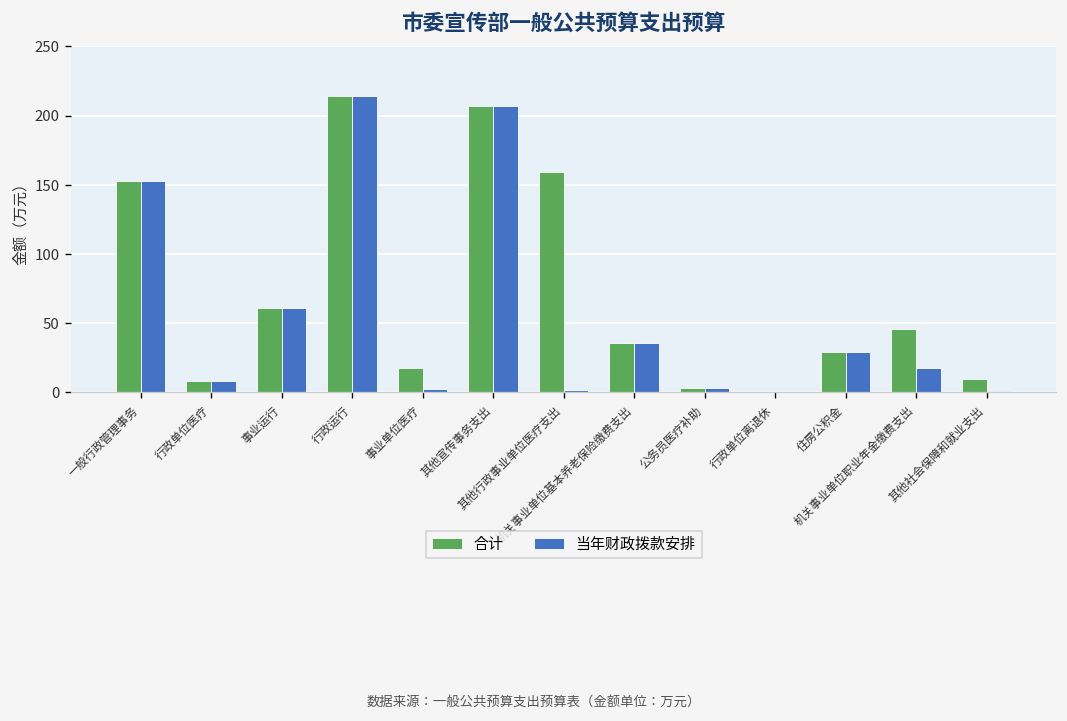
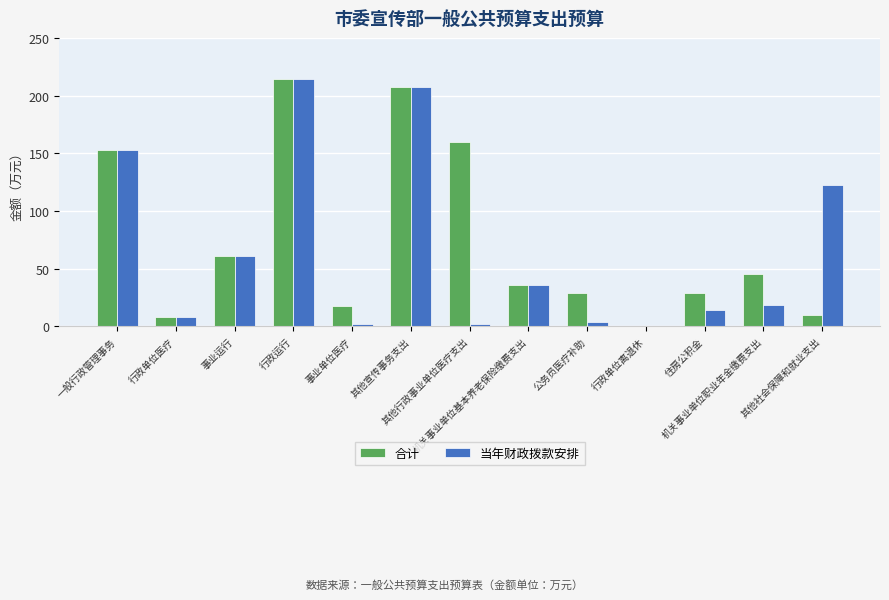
  {
    "合计": {
      "一般行政管理事务": 153,
      "行政单位医疗": 8,
      "事业运行": 61,
      "行政运行": 214,
      "事业单位医疗": 18,
      "其他宣传事务支出": 207,
      "其他行政事业单位医疗支出": 159,
      "机关事业单位基本养老保险缴费支出": 36,
-     "公务员医疗补助": 3,
+     "公务员医疗补助": 29,
      "住房公积金": 29,
      "机关事业单位职业年金缴费支出": 45,
      "其他社会保障和就业支出": 10
    },
    "当年财政拨款安排": {
      "一般行政管理事务": 153,
      "行政单位医疗": 8,
      "事业运行": 61,
      "行政运行": 214,
      "事业单位医疗": 2,
      "其他宣传事务支出": 207,
      "机关事业单位基本养老保险缴费支出": 36,
      "公务员医疗补助": 3,
-     "住房公积金": 29,
+     "住房公积金": 14,
      "机关事业单位职业年金缴费支出": 18,
-     "其他社会保障和就业支出": 1
+     "其他社会保障和就业支出": 123
    }
  }
